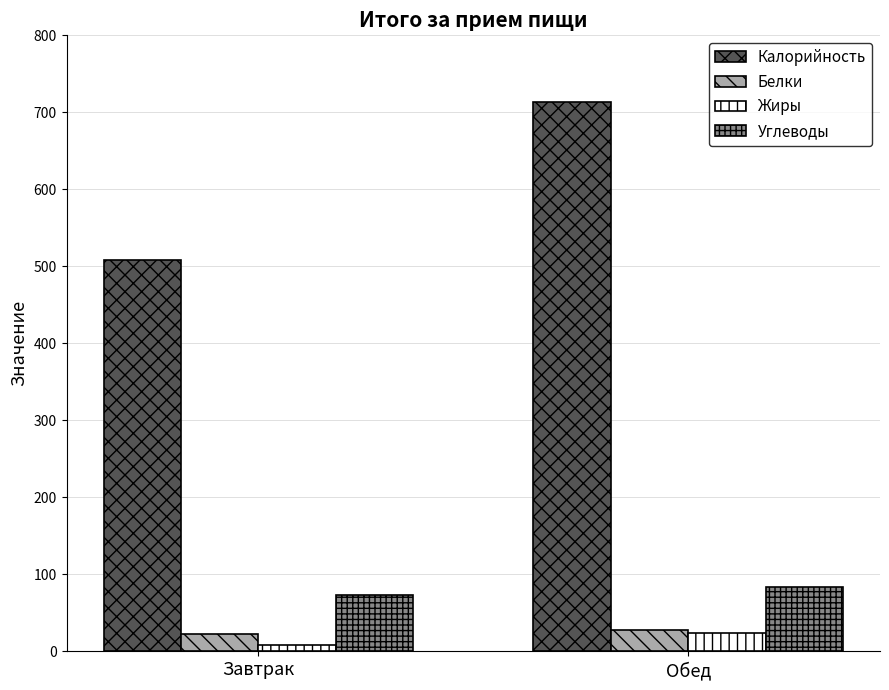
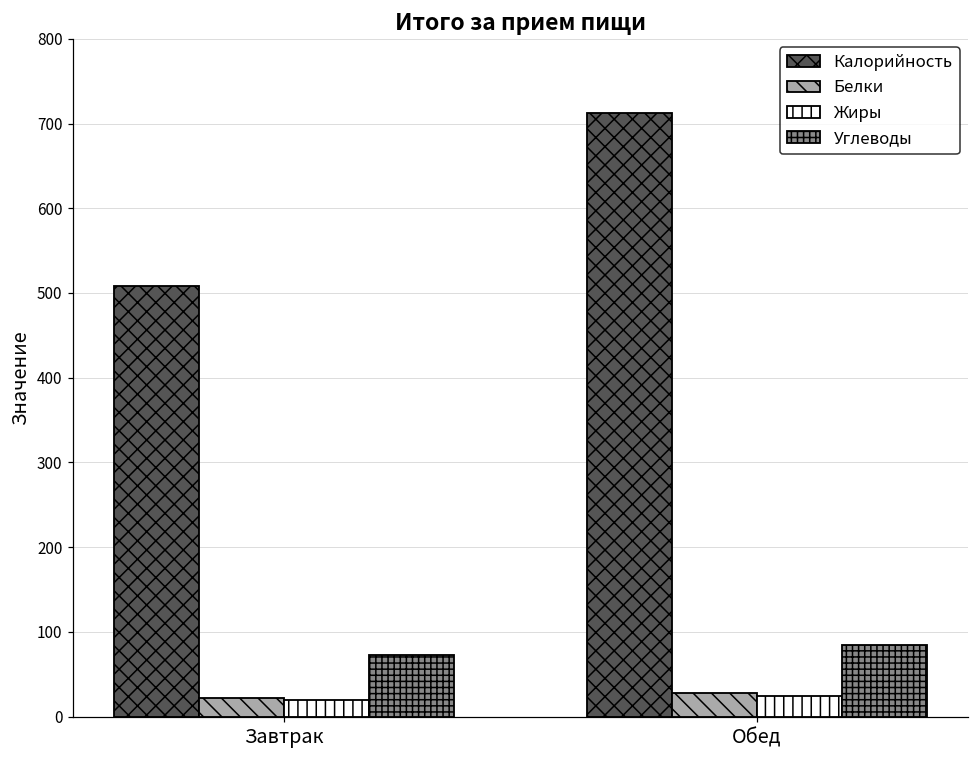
  {
    "Калорийность": {
      "Завтрак": 510,
      "Обед": 710
    },
    "Жиры": {
-     "Завтрак": 10,
+     "Завтрак": 20,
      "Обед": 20
    }
  }
